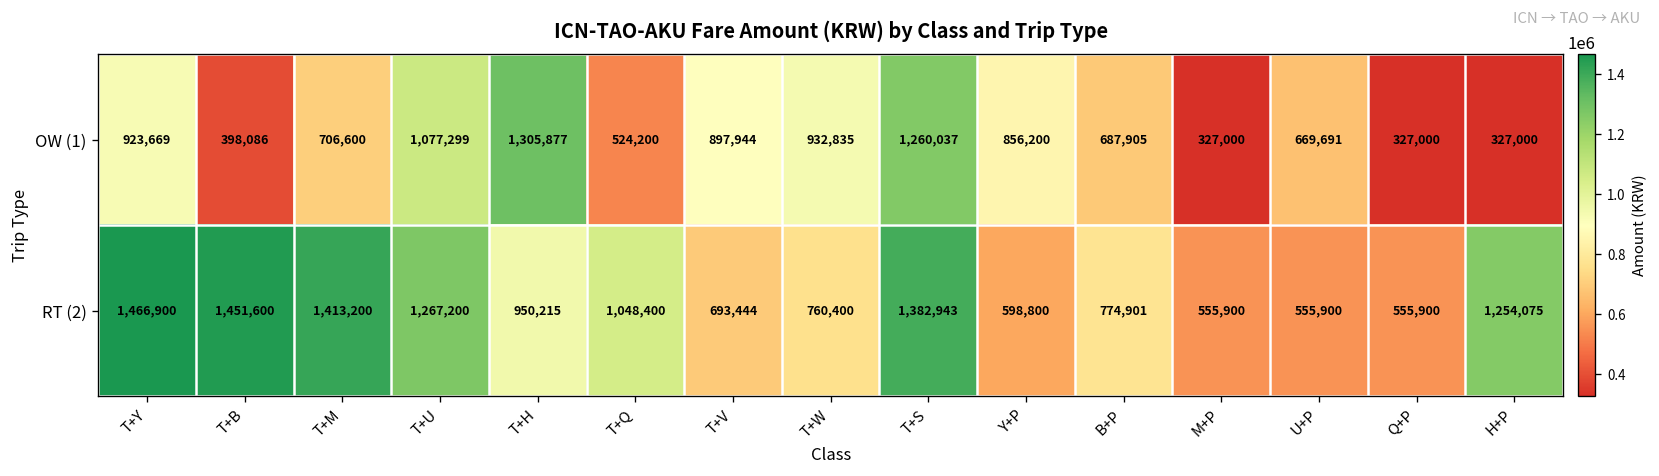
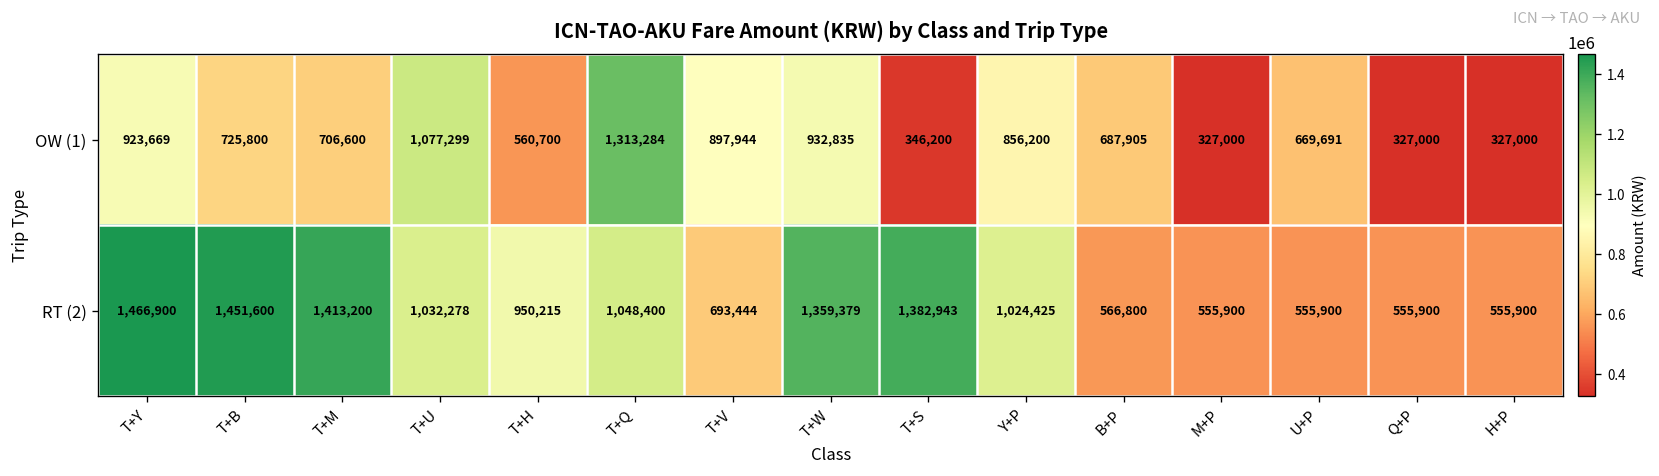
  {
    "OW (1)": {
      "T+Y": "923,669",
-     "T+B": "398,086",
+     "T+B": "725,800",
      "T+M": "706,600",
      "T+U": "1,077,299",
-     "T+H": "1,305,877",
-     "T+Q": "524,200",
+     "T+H": "560,700",
+     "T+Q": "1,313,284",
      "T+V": "897,944",
      "T+W": "932,835",
-     "T+S": "1,260,037",
+     "T+S": "346,200",
      "Y+P": "856,200",
      "B+P": "687,905",
      "M+P": "327,000",
      "U+P": "669,691",
      "Q+P": "327,000",
      "H+P": "327,000"
    },
    "RT (2)": {
      "T+Y": "1,466,900",
      "T+B": "1,451,600",
      "T+M": "1,413,200",
-     "T+U": "1,267,200",
+     "T+U": "1,032,278",
      "T+H": "950,215",
      "T+Q": "1,048,400",
      "T+V": "693,444",
-     "T+W": "760,400",
+     "T+W": "1,359,379",
      "T+S": "1,382,943",
-     "Y+P": "598,800",
-     "B+P": "774,901",
+     "Y+P": "1,024,425",
+     "B+P": "566,800",
      "M+P": "555,900",
      "U+P": "555,900",
      "Q+P": "555,900",
-     "H+P": "1,254,075"
+     "H+P": "555,900"
    }
  }
